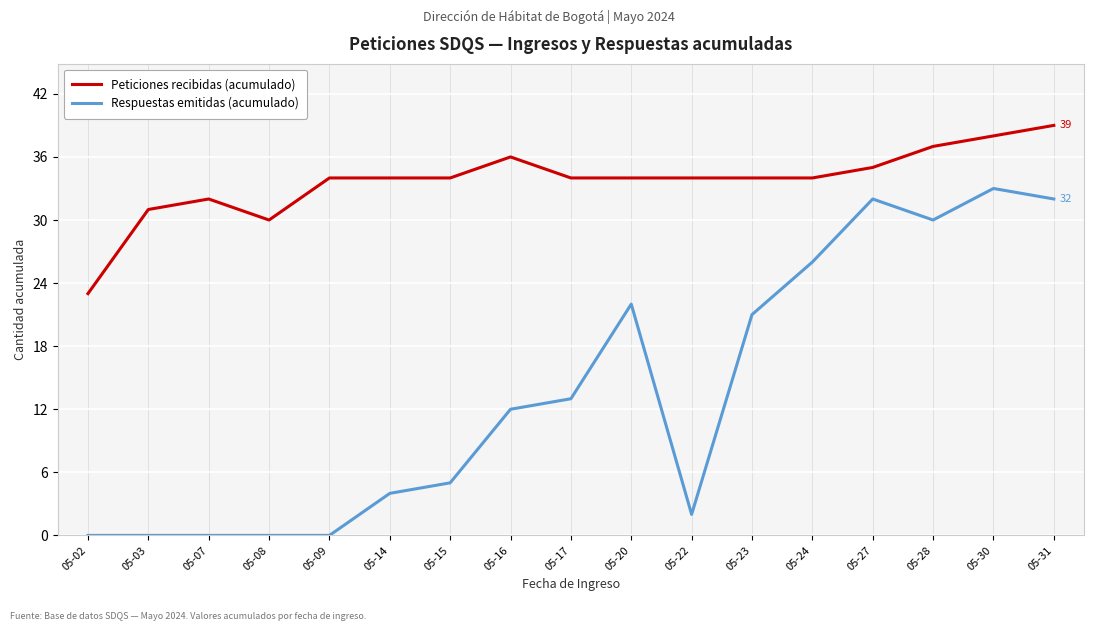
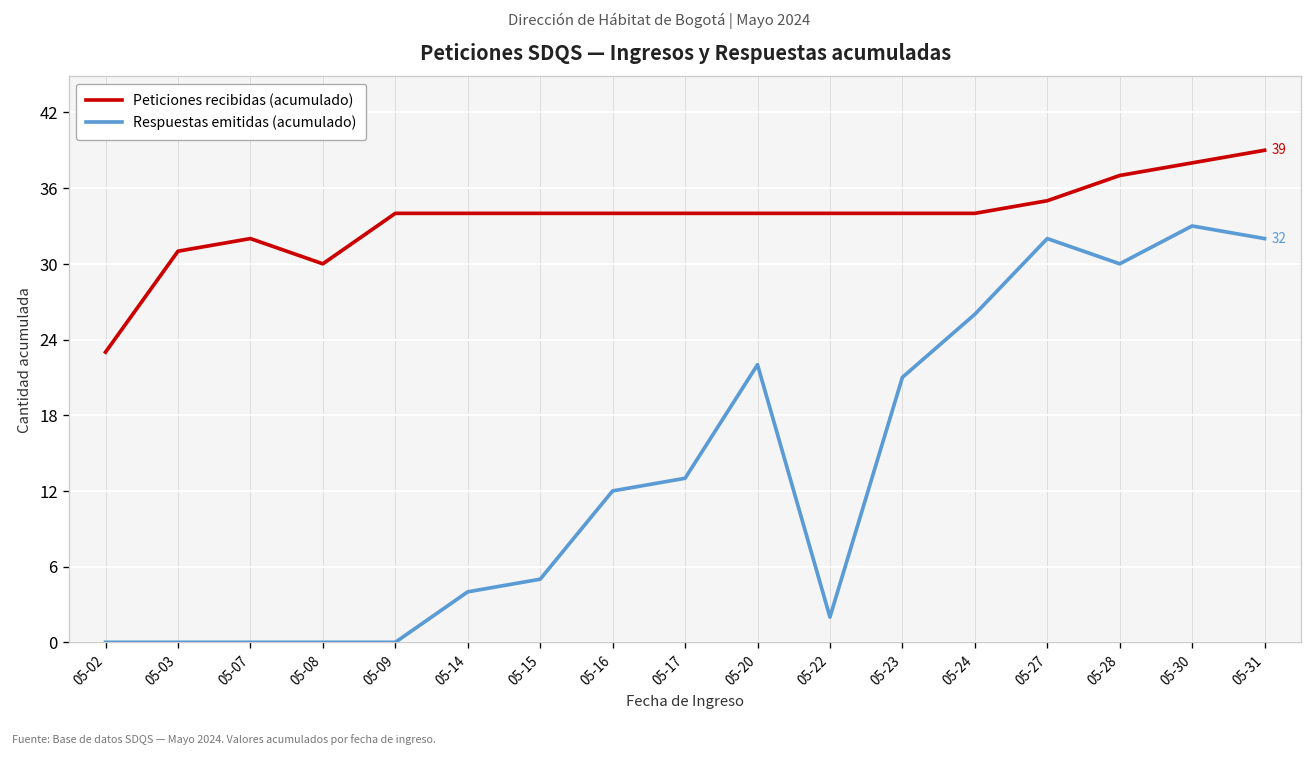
  {
    "Peticiones recibidas (acumulado)": {
      "05-02": 23,
      "05-03": 31,
      "05-07": 32,
      "05-08": 30,
      "05-09": 34,
      "05-14": 34,
      "05-15": 34,
-     "05-16": 36,
+     "05-16": 34,
      "05-17": 34,
      "05-20": 34,
      "05-22": 34,
      "05-23": 34,
      "05-24": 34,
      "05-27": 35,
      "05-28": 37,
      "05-30": 38
    },
    "Respuestas emitidas (acumulado)": {
      "05-31": 32
    }
  }
